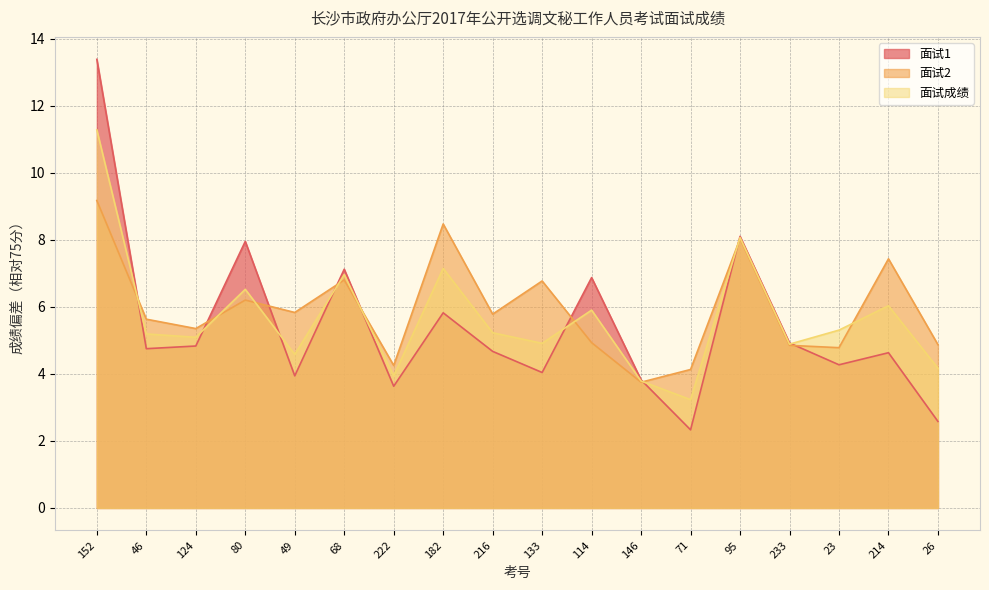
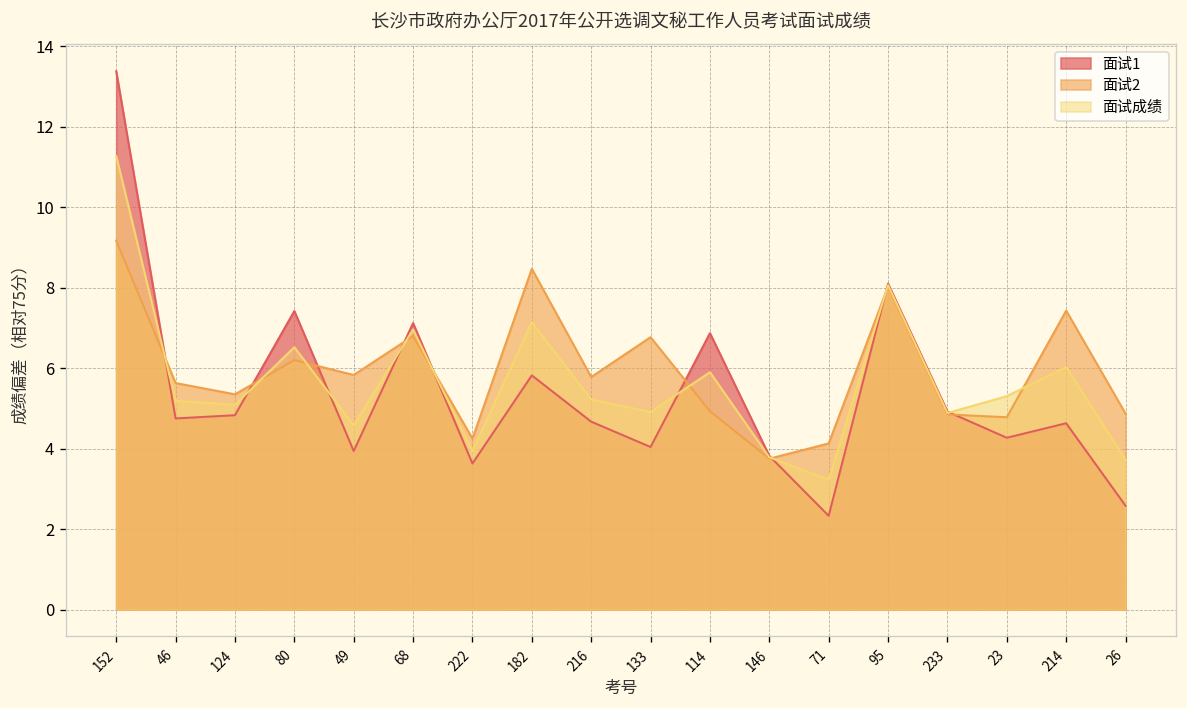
  {
    "面试1": {
      "152": 13.4,
      "46": 4.8,
      "124": 4.8,
-     "80": 8.0,
+     "80": 7.4,
      "49": 3.9,
      "68": 7.1,
      "222": 3.6,
      "182": 5.8,
      "216": 4.7,
      "133": 4.0,
      "114": 6.9,
      "71": 2.3,
      "23": 4.3,
      "214": 4.6,
      "26": 2.6
    },
    "面试2": {
      "152": 9.2,
      "46": 5.6,
      "124": 5.3,
      "80": 6.2,
      "49": 5.8,
      "68": 6.8,
      "222": 4.3,
      "182": 8.5,
      "216": 5.8,
      "133": 6.8,
      "114": 4.9,
      "71": 4.1,
      "23": 4.8,
      "214": 7.4,
      "26": 4.9
    },
    "面试成绩": {
      "152": 11.3,
      "46": 5.2,
      "124": 5.1,
      "80": 6.5,
      "49": 4.6,
      "68": 7.0,
      "222": 3.9,
      "182": 7.1,
      "216": 5.2,
      "133": 4.9,
      "114": 5.9,
      "71": 3.2,
      "23": 5.3,
      "214": 6.0,
-     "26": 4.2
+     "26": 3.7
    }
  }
